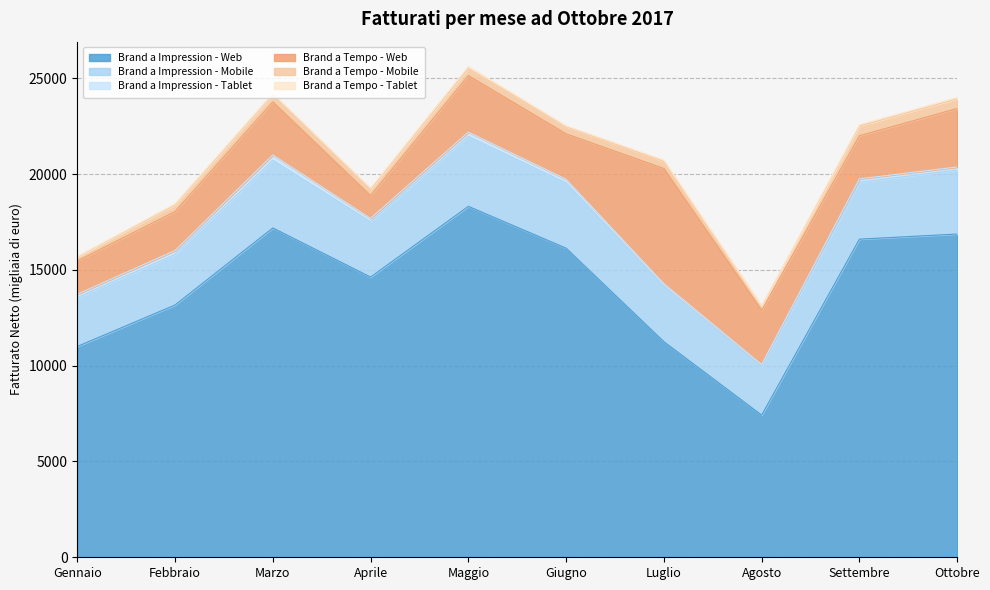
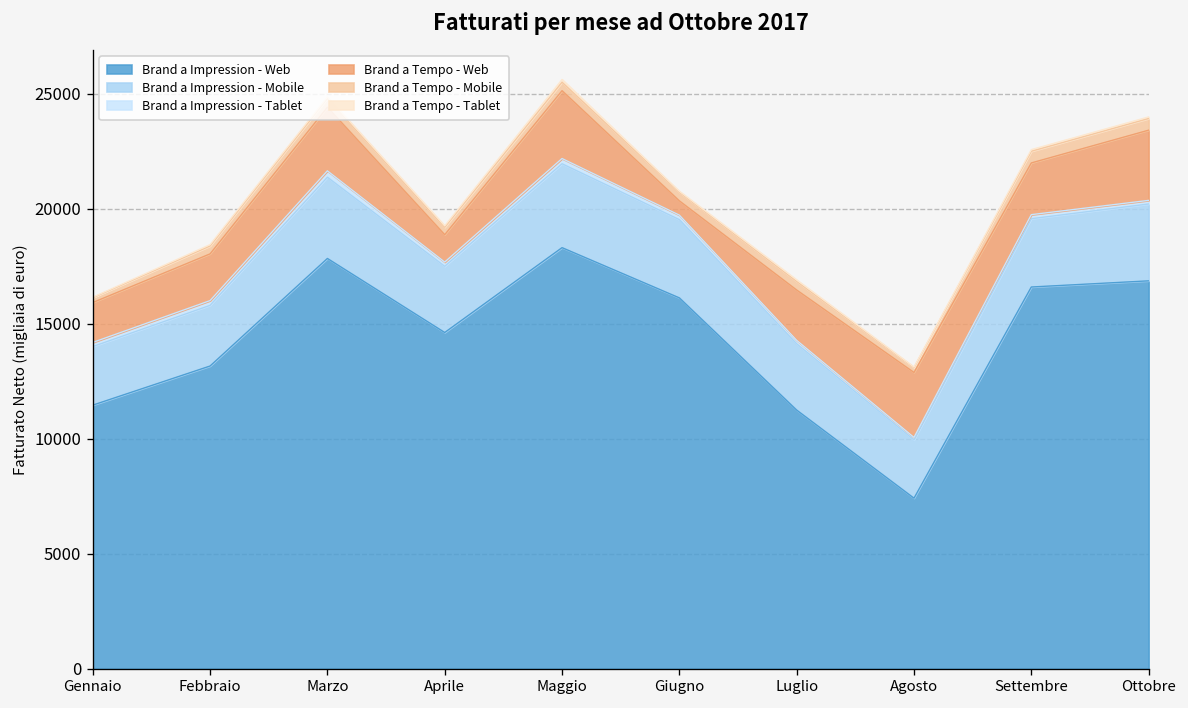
  {
    "Brand a Impression - Web": {
-     "Gennaio": 11000,
+     "Gennaio": 11500,
      "Febbraio": 13200,
-     "Marzo": 17200,
+     "Marzo": 17800,
      "Aprile": 14600,
      "Maggio": 18300,
      "Giugno": 16100,
      "Luglio": 11200,
      "Agosto": 7400,
      "Settembre": 16600,
      "Ottobre": 16900
    },
    "Brand a Tempo - Web": {
      "Gennaio": 1700,
      "Febbraio": 2000,
      "Aprile": 1200,
      "Maggio": 2900,
-     "Giugno": 2400,
-     "Luglio": 6000,
+     "Giugno": 600,
+     "Luglio": 2200,
      "Agosto": 2800,
      "Settembre": 2200,
      "Ottobre": 3100
    }
  }
